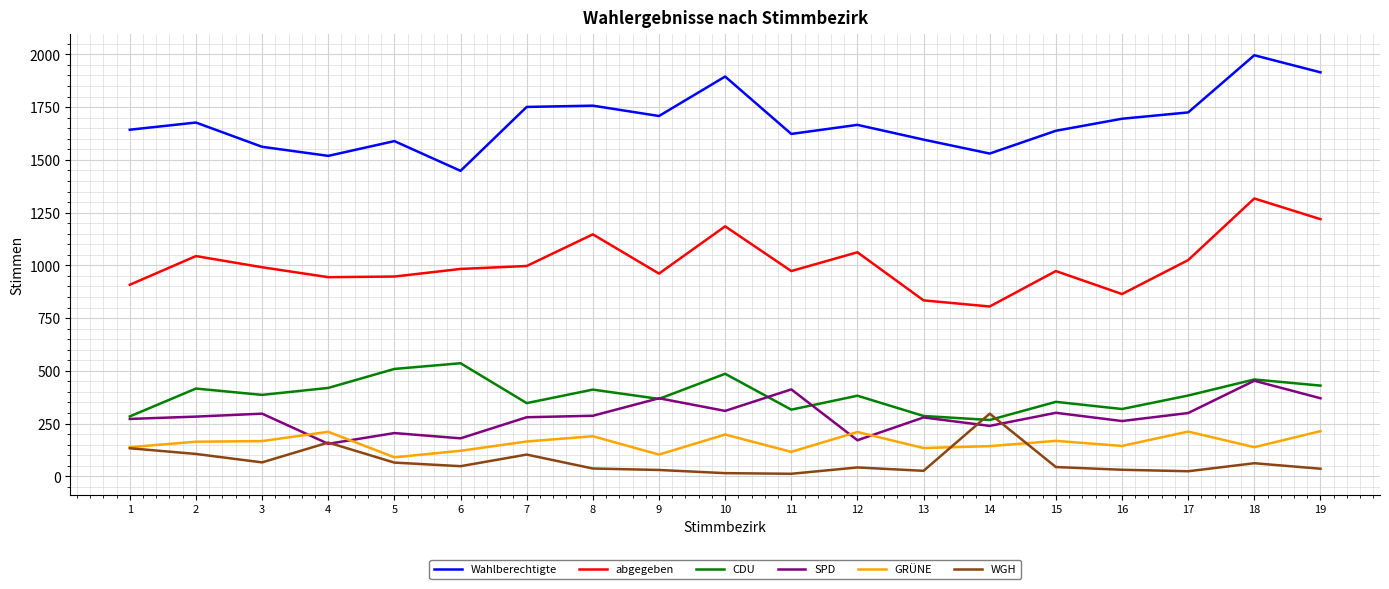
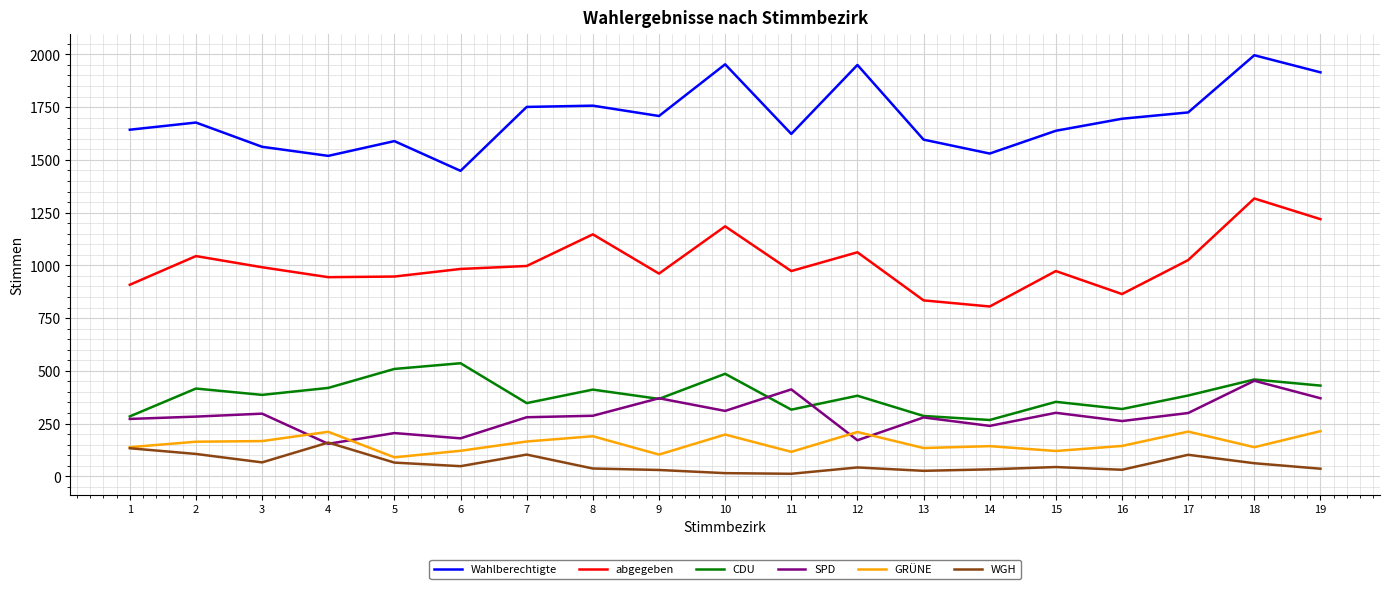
  {
    "Wahlberechtigte": {
      "1": 1640,
      "2": 1680,
      "3": 1560,
      "4": 1520,
      "5": 1590,
      "6": 1450,
      "7": 1750,
      "8": 1760,
      "9": 1710,
-     "10": 1900,
+     "10": 1950,
      "11": 1620,
-     "12": 1670,
+     "12": 1950,
      "13": 1600,
      "14": 1530,
      "15": 1640,
      "16": 1700,
      "17": 1730,
      "18": 2000,
      "19": 1920
    },
    "abgegeben": {
      "1": 910,
      "2": 1040,
      "3": 990,
      "4": 940,
      "5": 950,
      "6": 980,
      "7": 1000,
      "8": 1150,
      "9": 960,
      "10": 1190,
      "11": 970,
      "12": 1060,
      "13": 830,
      "14": 810,
      "15": 970,
      "16": 860,
      "17": 1030,
      "18": 1320,
      "19": 1220
    },
    "CDU": {
      "2": 420,
      "3": 390,
      "4": 420,
      "5": 510,
      "6": 540,
      "7": 350,
      "8": 410,
      "10": 490,
      "11": 320,
      "12": 380,
      "14": 270,
      "15": 350,
      "16": 320,
      "17": 380,
      "19": 430
    },
    "SPD": {
      "2": 280,
      "3": 300,
      "5": 210,
      "6": 180,
      "7": 280,
      "8": 290,
      "10": 310,
      "11": 410,
      "12": 170,
      "14": 240,
      "15": 300,
      "16": 260,
      "17": 300,
      "19": 370
    },
    "GRÜNE": {
      "2": 160,
      "3": 170,
      "4": 210,
      "5": 90,
      "6": 120,
      "7": 170,
      "8": 190,
      "9": 100,
      "10": 200,
      "11": 120,
      "12": 210,
      "13": 130,
      "14": 140,
-     "15": 170,
+     "15": 120,
      "16": 140,
      "17": 210,
      "18": 140,
      "19": 210
    },
    "WGH": {
      "2": 110,
      "3": 70,
      "5": 70,
      "6": 50,
      "7": 100,
      "8": 40,
      "9": 30,
      "10": 20,
      "11": 10,
      "12": 40,
      "13": 30,
-     "14": 300,
+     "14": 30,
      "15": 40,
      "16": 30,
-     "17": 20,
+     "17": 100,
      "18": 60,
      "19": 40
    }
  }
